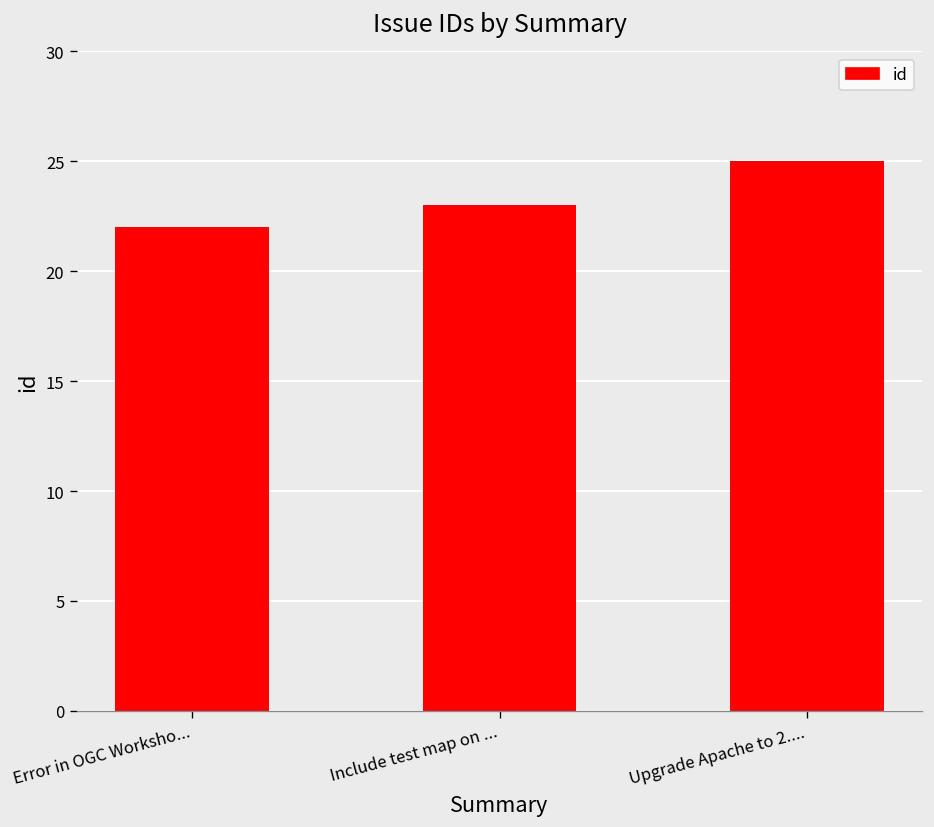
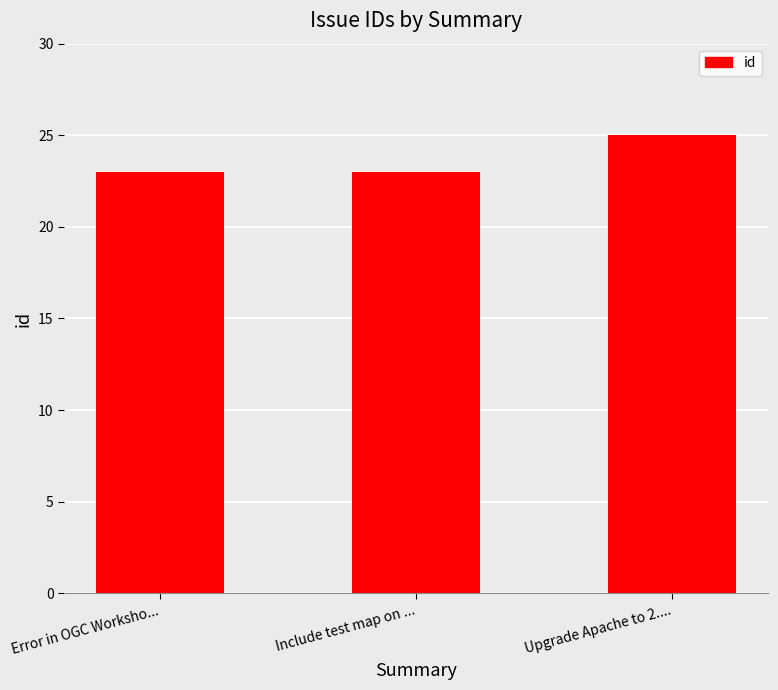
  {
-   "Error in OGC Worksho...": 22,
+   "Error in OGC Worksho...": 23,
    "Include test map on ...": 23,
    "Upgrade Apache to 2....": 25
  }
